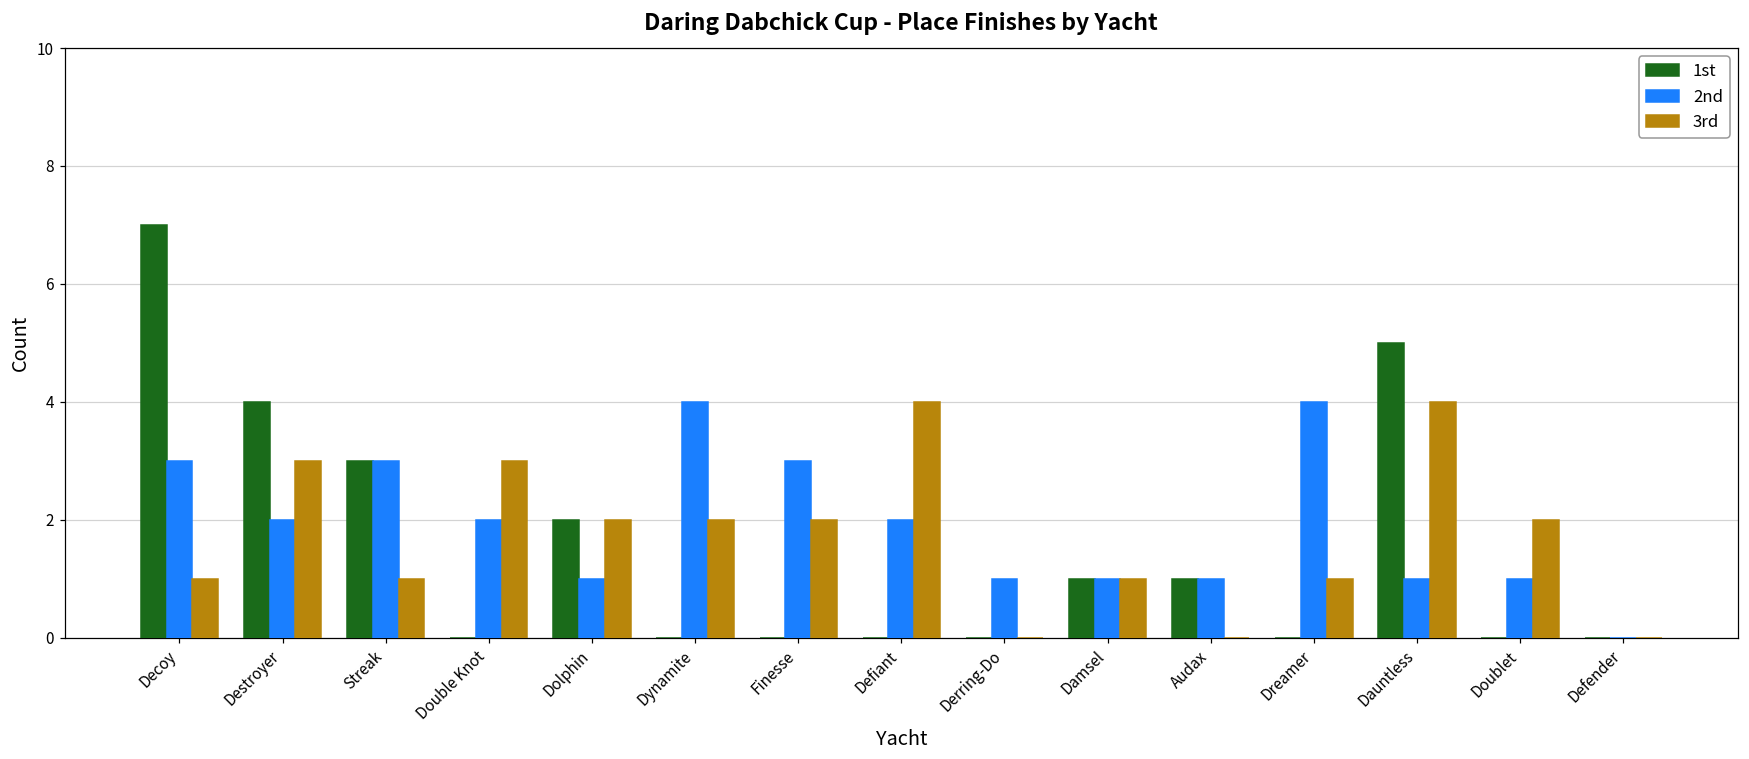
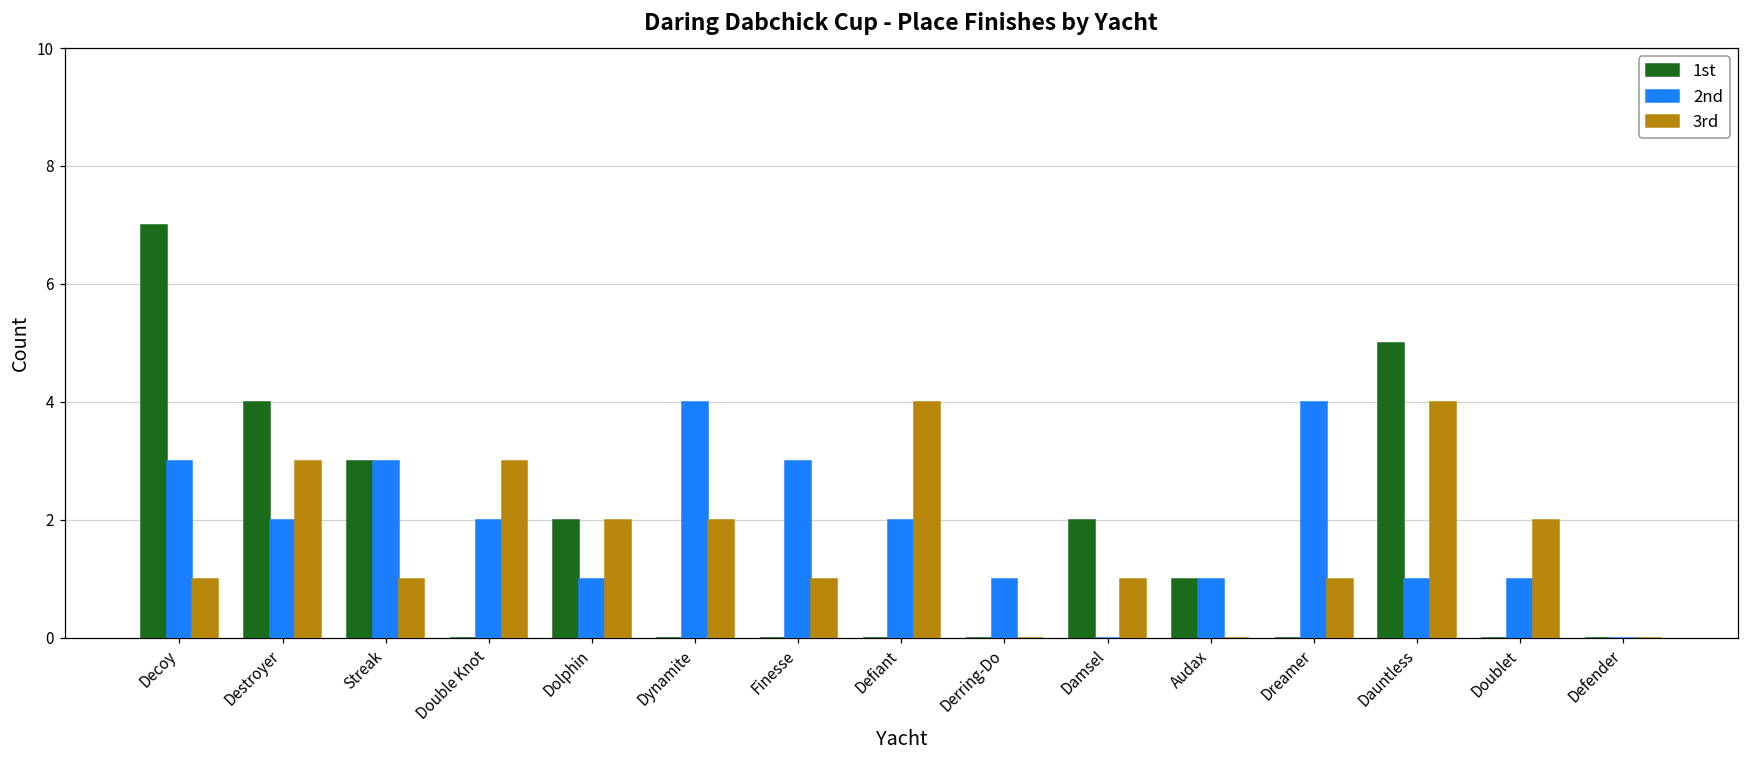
  {
    "1st": {
      "Decoy": 7,
      "Destroyer": 4,
      "Streak": 3,
      "Double Knot": 0,
      "Dolphin": 2,
      "Dynamite": 0,
      "Finesse": 0,
      "Defiant": 0,
      "Derring-Do": 0,
-     "Damsel": 1,
+     "Damsel": 2,
      "Audax": 1,
      "Dreamer": 0,
      "Dauntless": 5,
      "Doublet": 0,
      "Defender": 0
    },
    "2nd": {
      "Decoy": 3,
      "Destroyer": 2,
      "Streak": 3,
      "Double Knot": 2,
      "Dolphin": 1,
      "Dynamite": 4,
      "Finesse": 3,
      "Defiant": 2,
      "Derring-Do": 1,
-     "Damsel": 1,
+     "Damsel": 0,
      "Audax": 1,
      "Dreamer": 4,
      "Dauntless": 1,
      "Doublet": 1,
      "Defender": 0
    },
    "3rd": {
      "Decoy": 1,
      "Destroyer": 3,
      "Streak": 1,
      "Double Knot": 3,
      "Dolphin": 2,
      "Dynamite": 2,
-     "Finesse": 2,
+     "Finesse": 1,
      "Defiant": 4,
      "Derring-Do": 0,
      "Damsel": 1,
      "Audax": 0,
      "Dreamer": 1,
      "Dauntless": 4,
      "Doublet": 2,
      "Defender": 0
    }
  }
